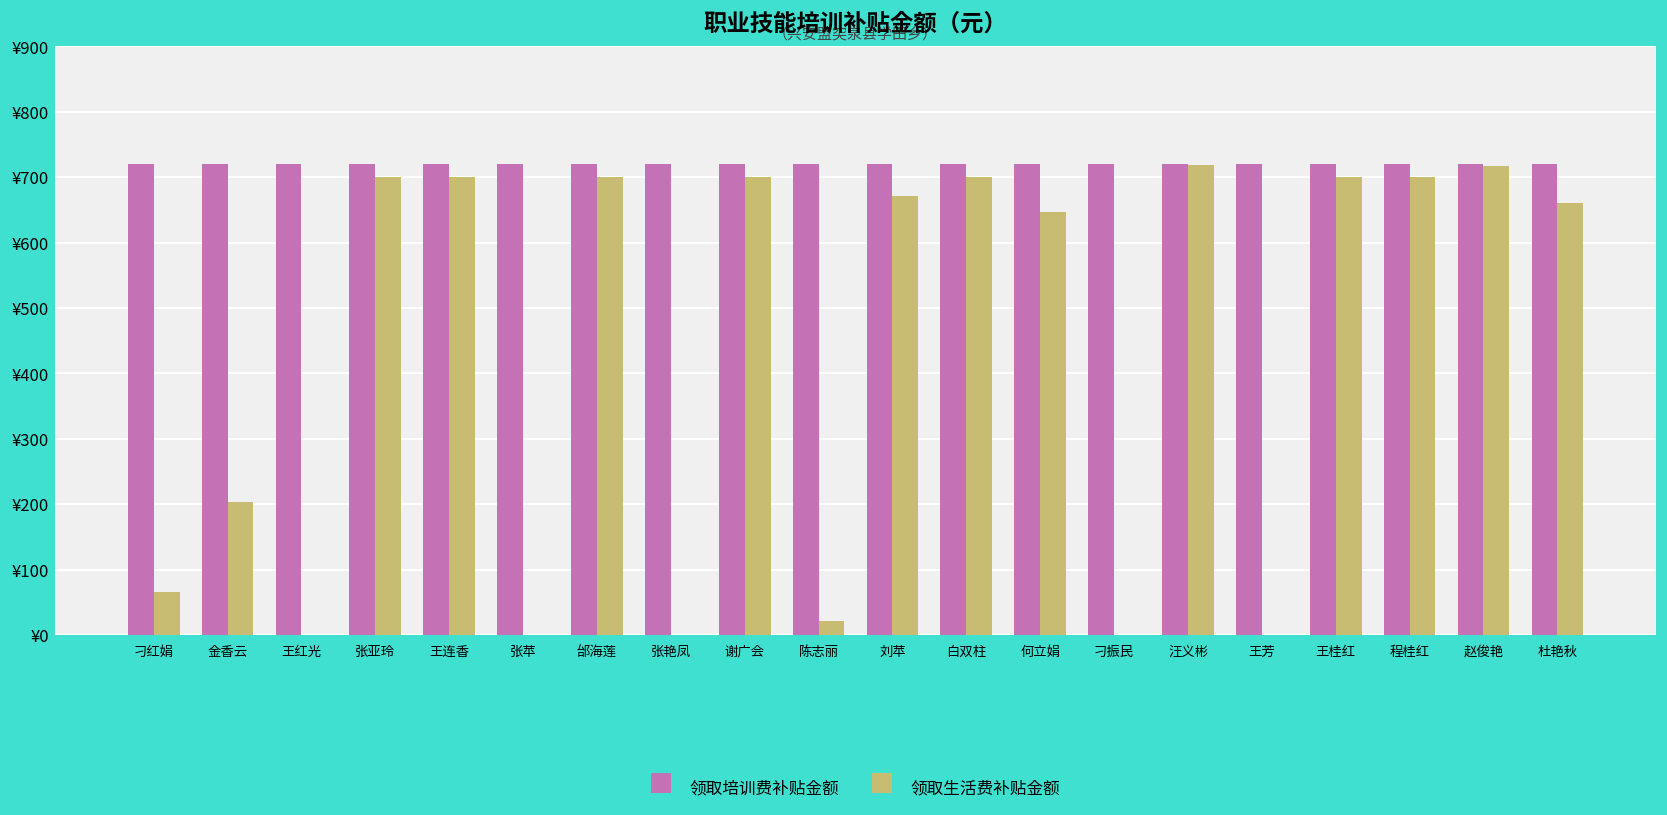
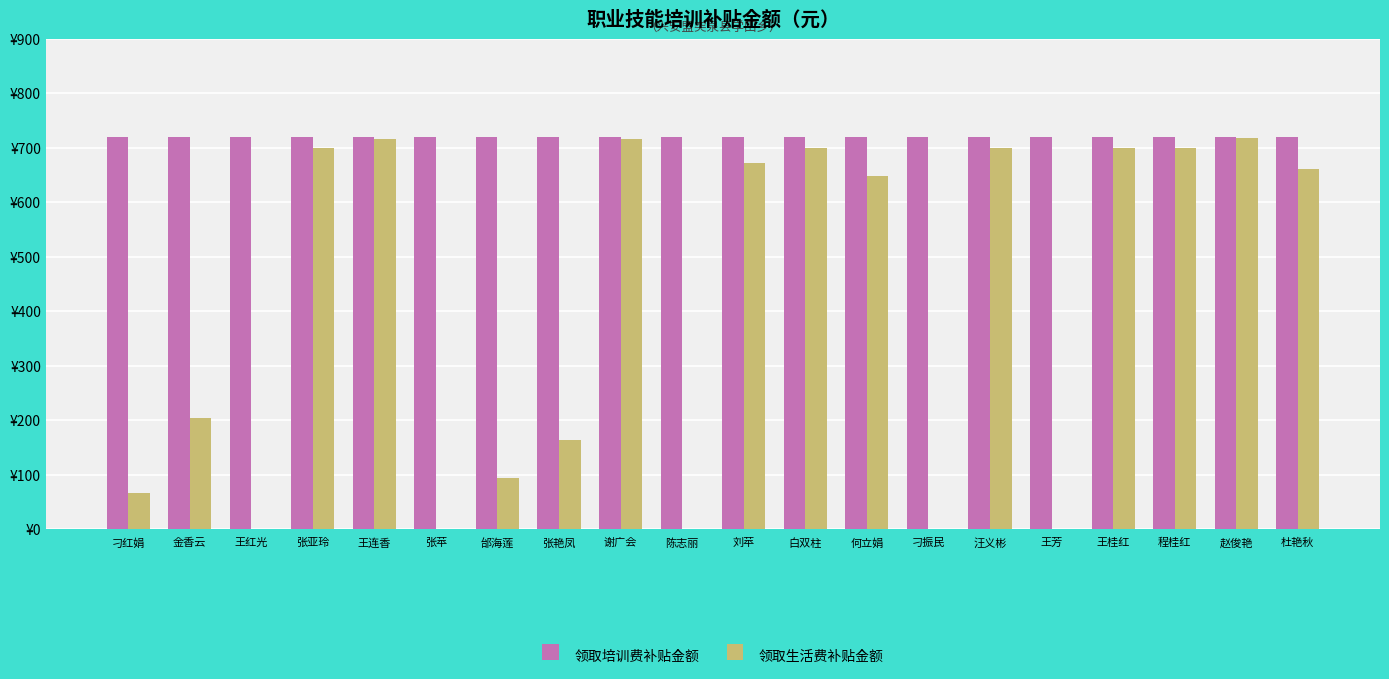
  {
    "领取培训费补贴金额": {
      "刁红娟": "¥720",
      "金香云": "¥720",
      "王红光": "¥720",
      "张亚玲": "¥720",
      "王连香": "¥720",
      "张苹": "¥720",
      "邰海莲": "¥720",
      "张艳凤": "¥720",
      "谢广会": "¥720",
      "陈志丽": "¥720",
      "刘苹": "¥720",
      "白双柱": "¥720",
      "何立娟": "¥720",
      "刁振民": "¥720",
      "汪义彬": "¥720",
      "王芳": "¥720",
      "王桂红": "¥720",
      "程桂红": "¥720",
      "赵俊艳": "¥720",
      "杜艳秋": "¥720"
    },
    "领取生活费补贴金额": {
      "刁红娟": "¥70",
      "金香云": "¥200",
      "王红光": "¥0",
      "张亚玲": "¥700",
-     "王连香": "¥700",
+     "王连香": "¥720",
      "张苹": "¥0",
-     "邰海莲": "¥700",
-     "张艳凤": "¥0",
-     "谢广会": "¥700",
-     "陈志丽": "¥20",
+     "邰海莲": "¥90",
+     "张艳凤": "¥160",
+     "谢广会": "¥720",
+     "陈志丽": "¥0",
      "刘苹": "¥670",
      "白双柱": "¥700",
      "何立娟": "¥650",
      "刁振民": "¥0",
-     "汪义彬": "¥720",
+     "汪义彬": "¥700",
      "王芳": "¥0",
      "王桂红": "¥700",
      "程桂红": "¥700",
      "赵俊艳": "¥720",
      "杜艳秋": "¥660"
    }
  }
